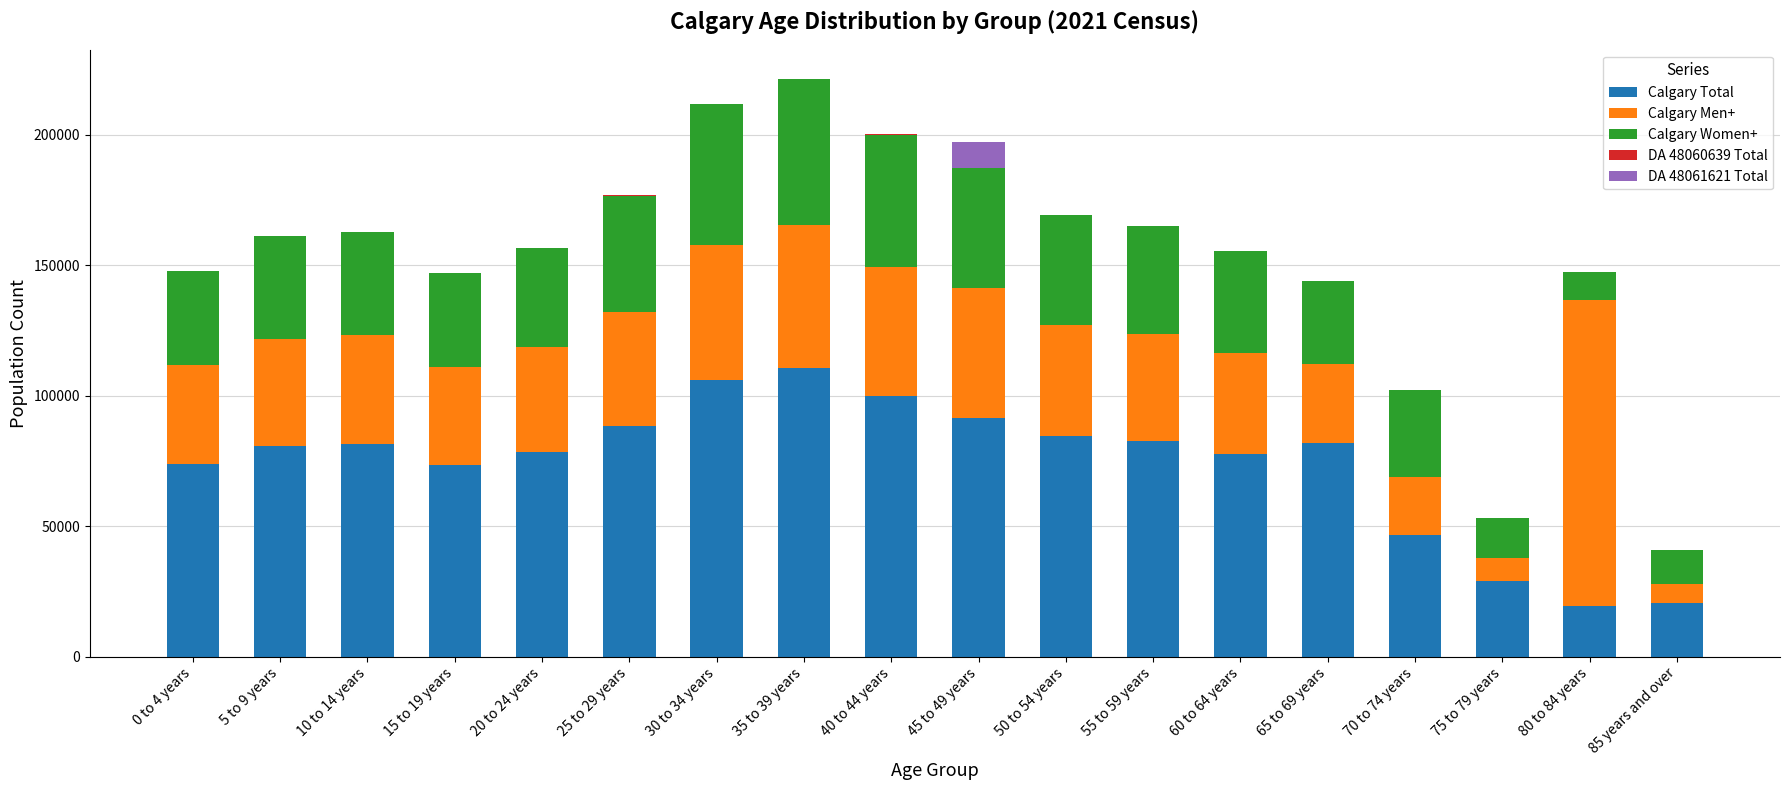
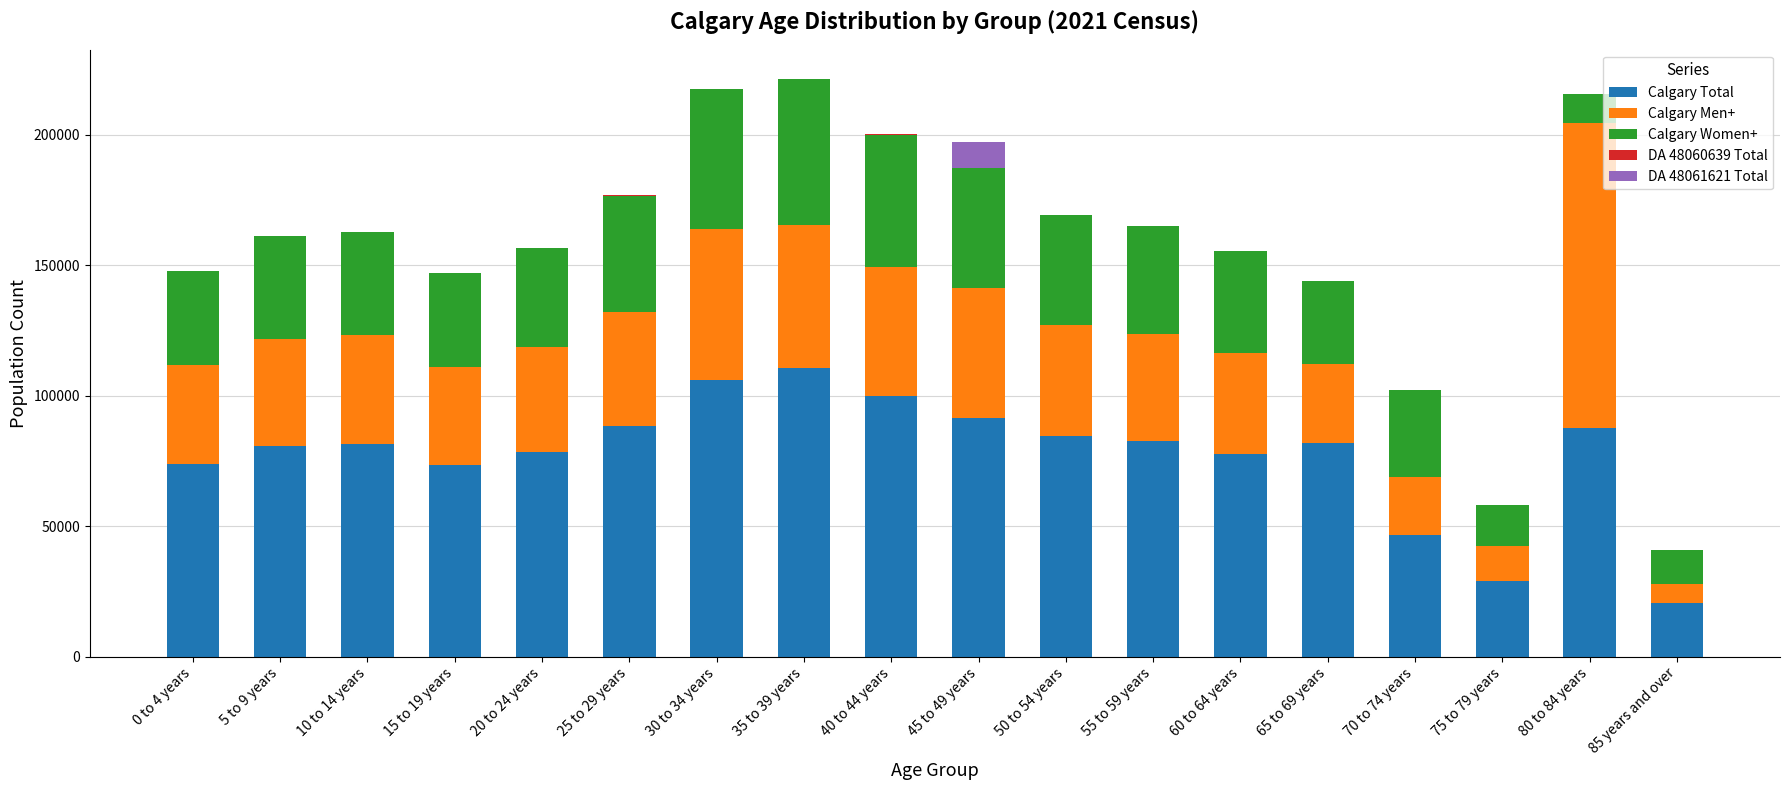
  {
    "Calgary Total": {
      "0 to 4 years": 74000,
      "5 to 9 years": 81000,
      "10 to 14 years": 81000,
      "15 to 19 years": 73000,
      "20 to 24 years": 78000,
      "25 to 29 years": 88000,
      "30 to 34 years": 106000,
      "35 to 39 years": 111000,
      "40 to 44 years": 100000,
      "45 to 49 years": 91000,
      "50 to 54 years": 85000,
      "55 to 59 years": 83000,
      "60 to 64 years": 78000,
      "65 to 69 years": 82000,
      "70 to 74 years": 46000,
      "75 to 79 years": 29000,
-     "80 to 84 years": 19000,
+     "80 to 84 years": 88000,
      "85 years and over": 20000
    },
    "Calgary Men+": {
      "0 to 4 years": 38000,
      "5 to 9 years": 41000,
      "10 to 14 years": 42000,
      "15 to 19 years": 38000,
      "20 to 24 years": 40000,
      "25 to 29 years": 44000,
-     "30 to 34 years": 52000,
+     "30 to 34 years": 58000,
      "35 to 39 years": 55000,
      "40 to 44 years": 49000,
      "45 to 49 years": 50000,
      "50 to 54 years": 43000,
      "55 to 59 years": 41000,
      "60 to 64 years": 38000,
      "65 to 69 years": 30000,
      "70 to 74 years": 22000,
-     "75 to 79 years": 9000,
+     "75 to 79 years": 13000,
      "80 to 84 years": 117000,
      "85 years and over": 8000
    },
    "Calgary Women+": {
      "0 to 4 years": 36000,
      "5 to 9 years": 39000,
      "10 to 14 years": 39000,
      "15 to 19 years": 36000,
      "20 to 24 years": 38000,
      "25 to 29 years": 44000,
      "30 to 34 years": 54000,
      "35 to 39 years": 56000,
      "40 to 44 years": 51000,
      "45 to 49 years": 46000,
      "50 to 54 years": 42000,
      "55 to 59 years": 42000,
      "60 to 64 years": 39000,
      "65 to 69 years": 32000,
      "70 to 74 years": 34000,
      "75 to 79 years": 15000,
      "80 to 84 years": 11000,
      "85 years and over": 13000
    },
    "DA 48061621 Total": {
      "45 to 49 years": 10000,
      "80 to 84 years": 0,
      "85 years and over": 0
    }
  }
